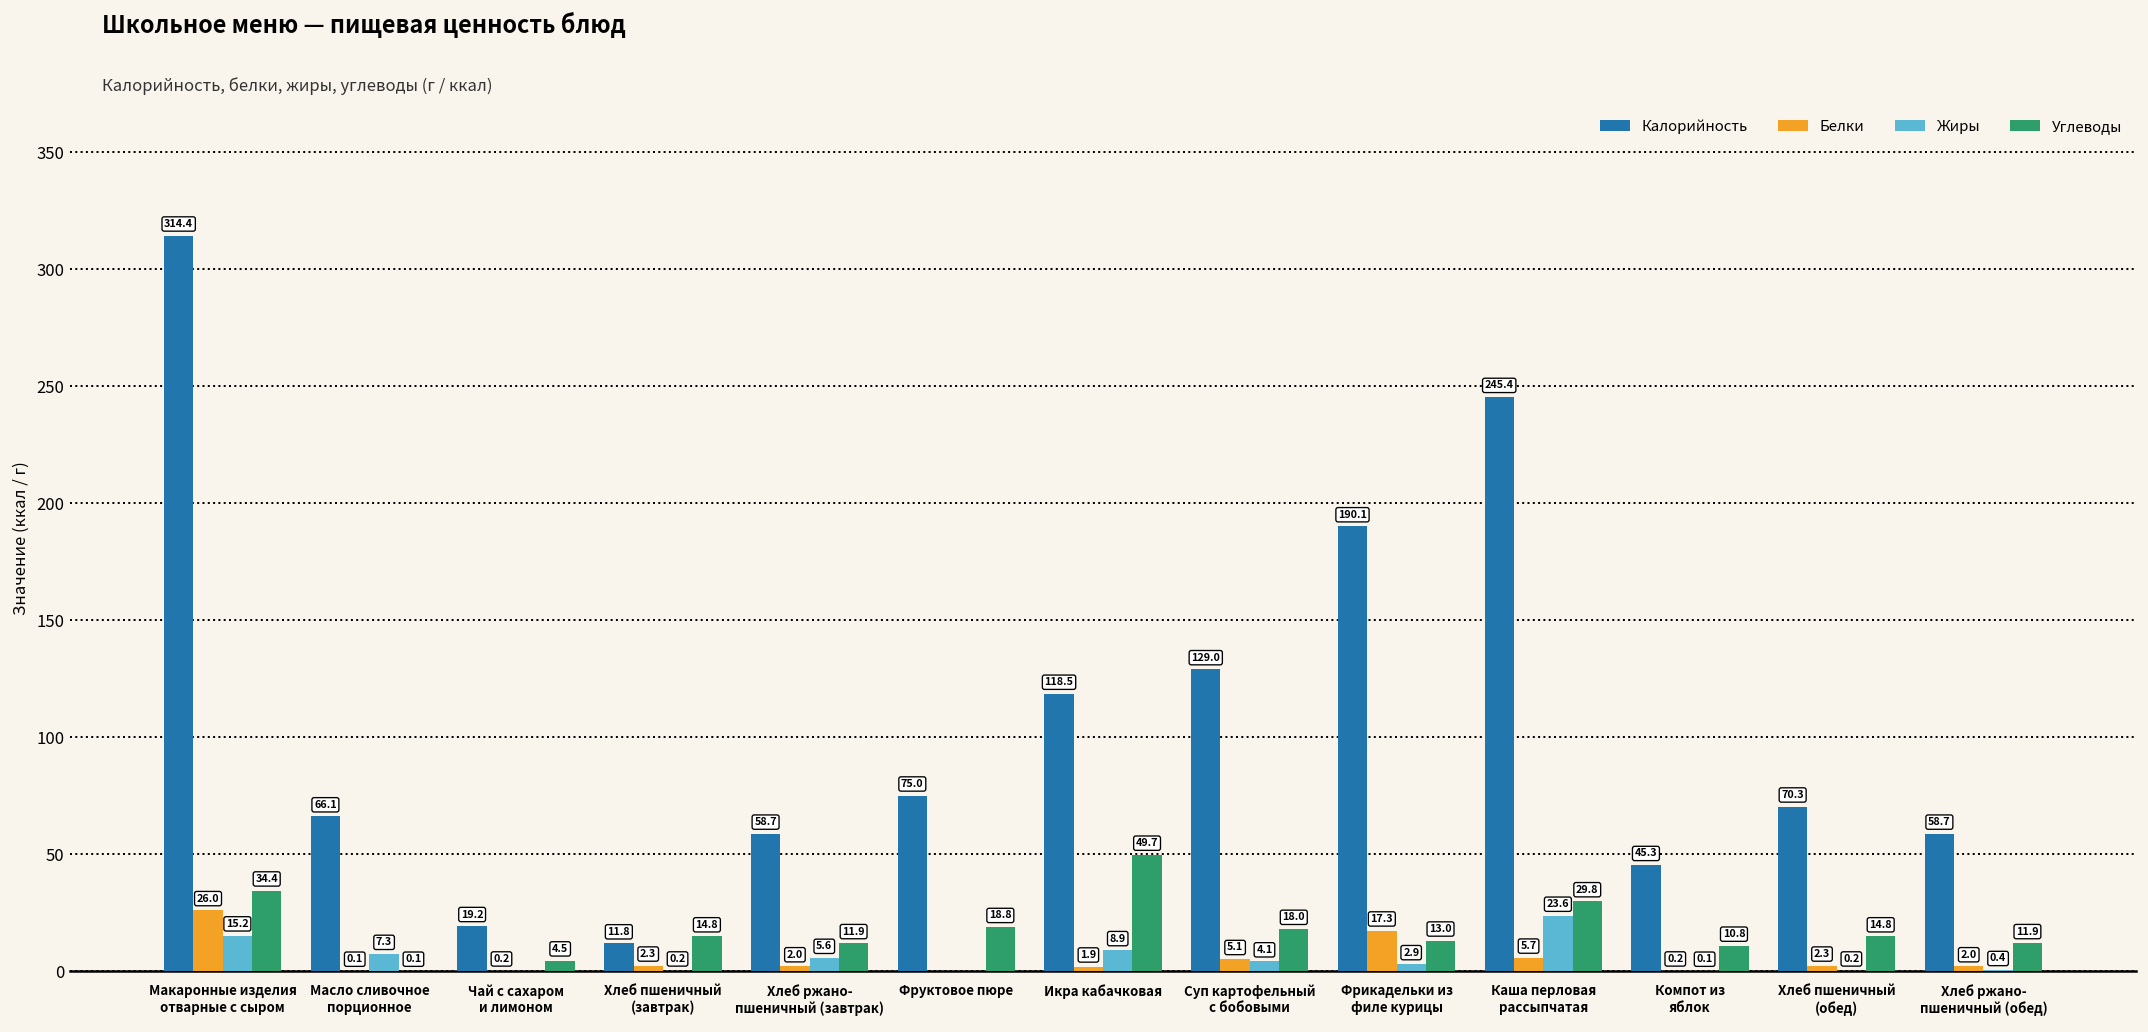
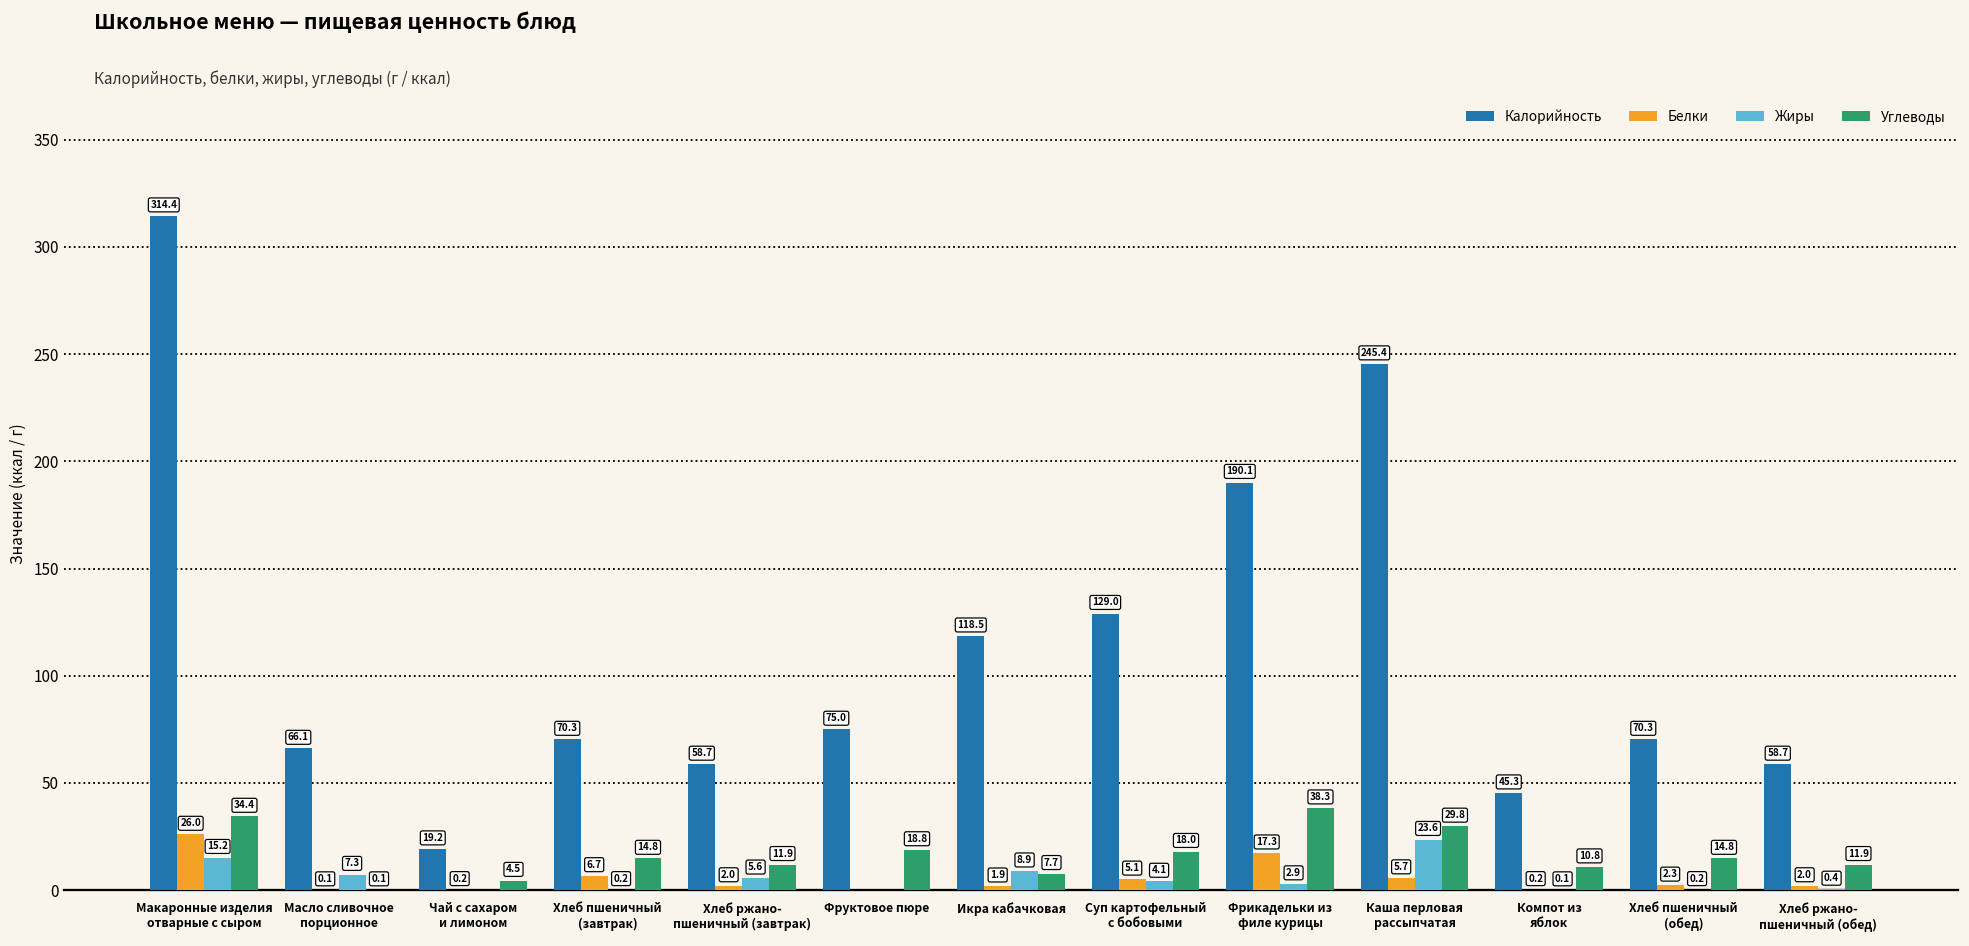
  {
    "Калорийность": {
-     "Хлеб пшеничный (завтрак)": 11.8
+     "Хлеб пшеничный (завтрак)": 70.3
    },
    "Белки": {
-     "Хлеб пшеничный (завтрак)": 2.3
+     "Хлеб пшеничный (завтрак)": 6.7
    },
    "Жиры": {
      "Чай с сахаром и лимоном": 0,
      "Фруктовое пюре": 0
    },
    "Углеводы": {
-     "Икра кабачковая": 49.7,
-     "Фрикадельки из филе курицы": 13.0
+     "Икра кабачковая": 7.7,
+     "Фрикадельки из филе курицы": 38.3
    }
  }
